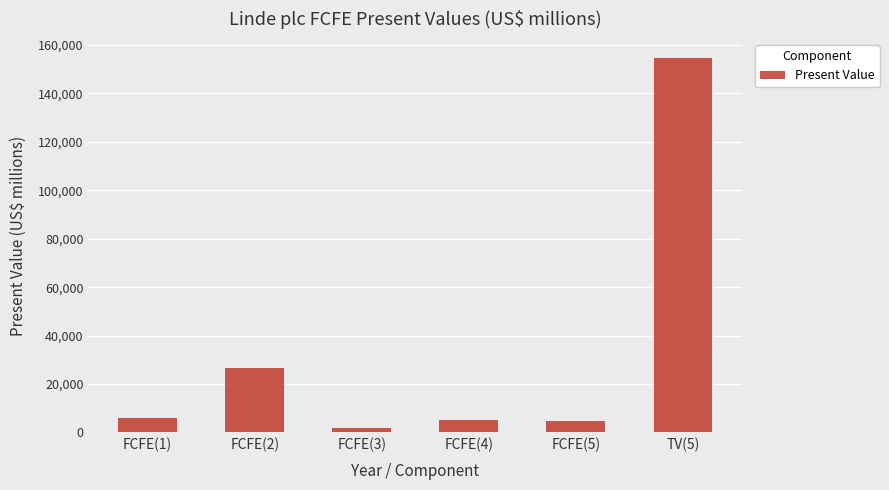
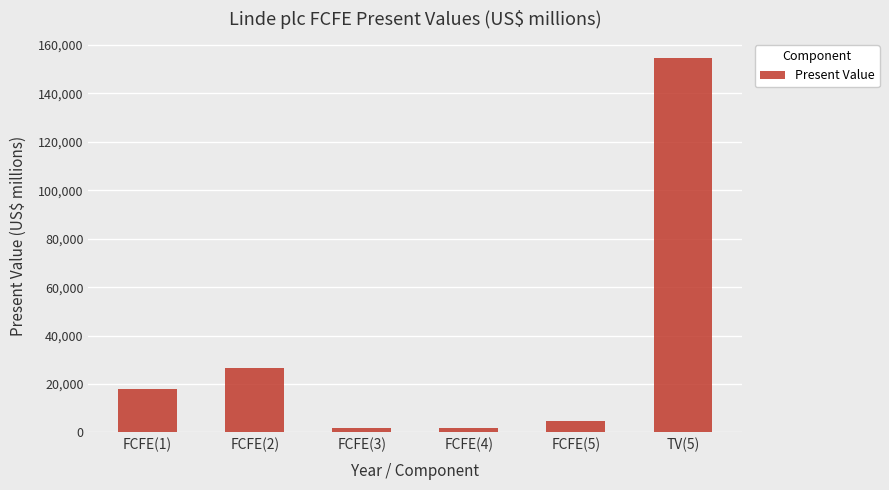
  {
-   "FCFE(1)": "6,000",
+   "FCFE(1)": "18,000",
    "FCFE(2)": "27,000",
    "FCFE(3)": "2,000",
-   "FCFE(4)": "5,000",
+   "FCFE(4)": "2,000",
    "FCFE(5)": "5,000",
    "TV(5)": "155,000"
  }
